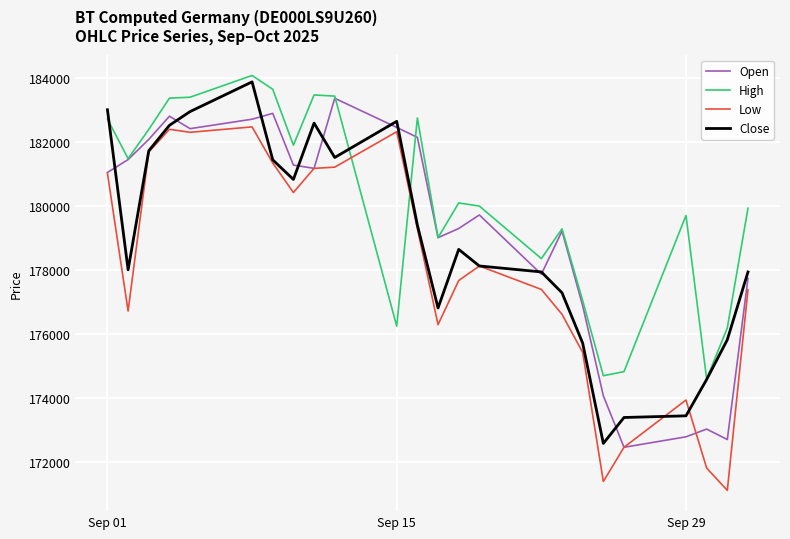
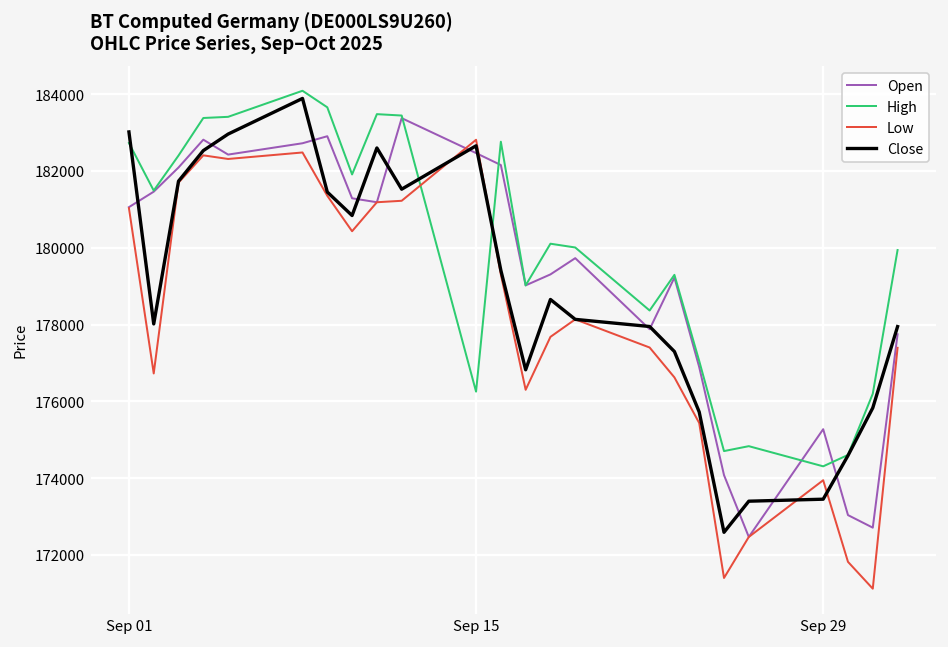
  {
    "Open": {
      "Sep 15": 182500,
-     "Sep 29": 172800
+     "Sep 29": 175300
    },
    "High": {
      "Sep 01": 182700,
      "Sep 15": 176300,
-     "Sep 29": 179700
+     "Sep 29": 174300
    },
    "Low": {
-     "Sep 15": 182300,
+     "Sep 15": 182800,
      "Sep 29": 173900
    },
    "Close": {
      "Sep 01": 183000,
      "Sep 15": 182700,
      "Sep 29": 173500
    }
  }
